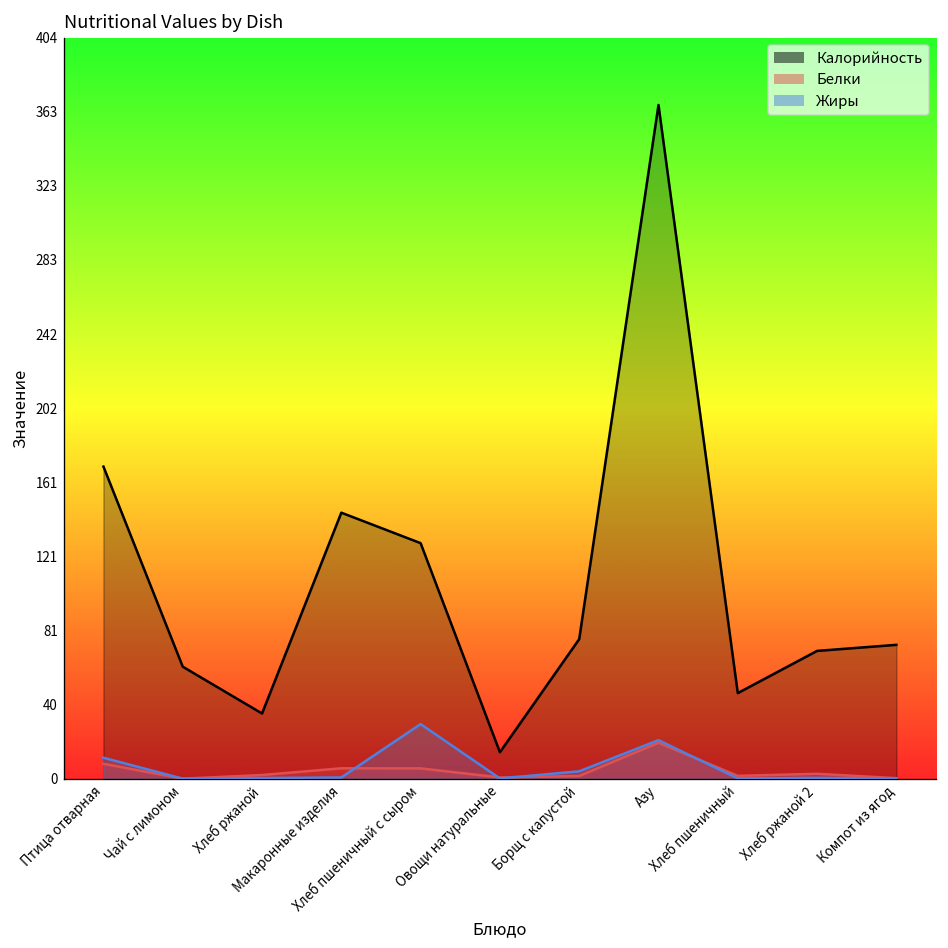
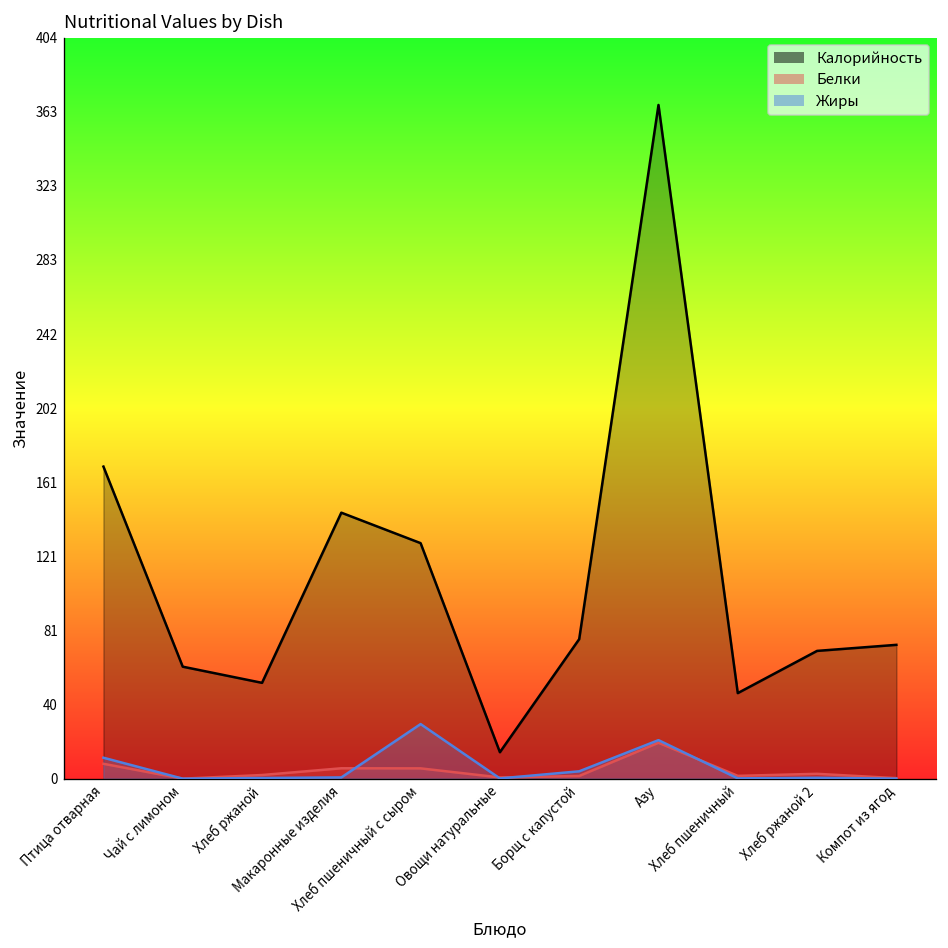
  {
    "Калорийность": {
      "Птица отварная": 170,
      "Чай с лимоном": 61,
-     "Хлеб ржаной": 36,
+     "Хлеб ржаной": 52,
      "Макаронные изделия": 145,
      "Хлеб пшеничный с сыром": 128,
      "Овощи натуральные": 14,
      "Борщ с капустой": 76,
      "Азу": 367,
      "Хлеб пшеничный": 47,
      "Хлеб ржаной 2": 70,
      "Компот из ягод": 73
    },
    "Белки": {
      "Птица отварная": 8,
      "Макаронные изделия": 6,
      "Хлеб пшеничный с сыром": 6,
      "Борщ с капустой": 1,
      "Хлеб ржаной 2": 3
    },
    "Жиры": {
      "Птица отварная": 11,
      "Макаронные изделия": 1,
      "Хлеб пшеничный с сыром": 30,
      "Борщ с капустой": 4,
      "Хлеб ржаной 2": 0
    }
  }
